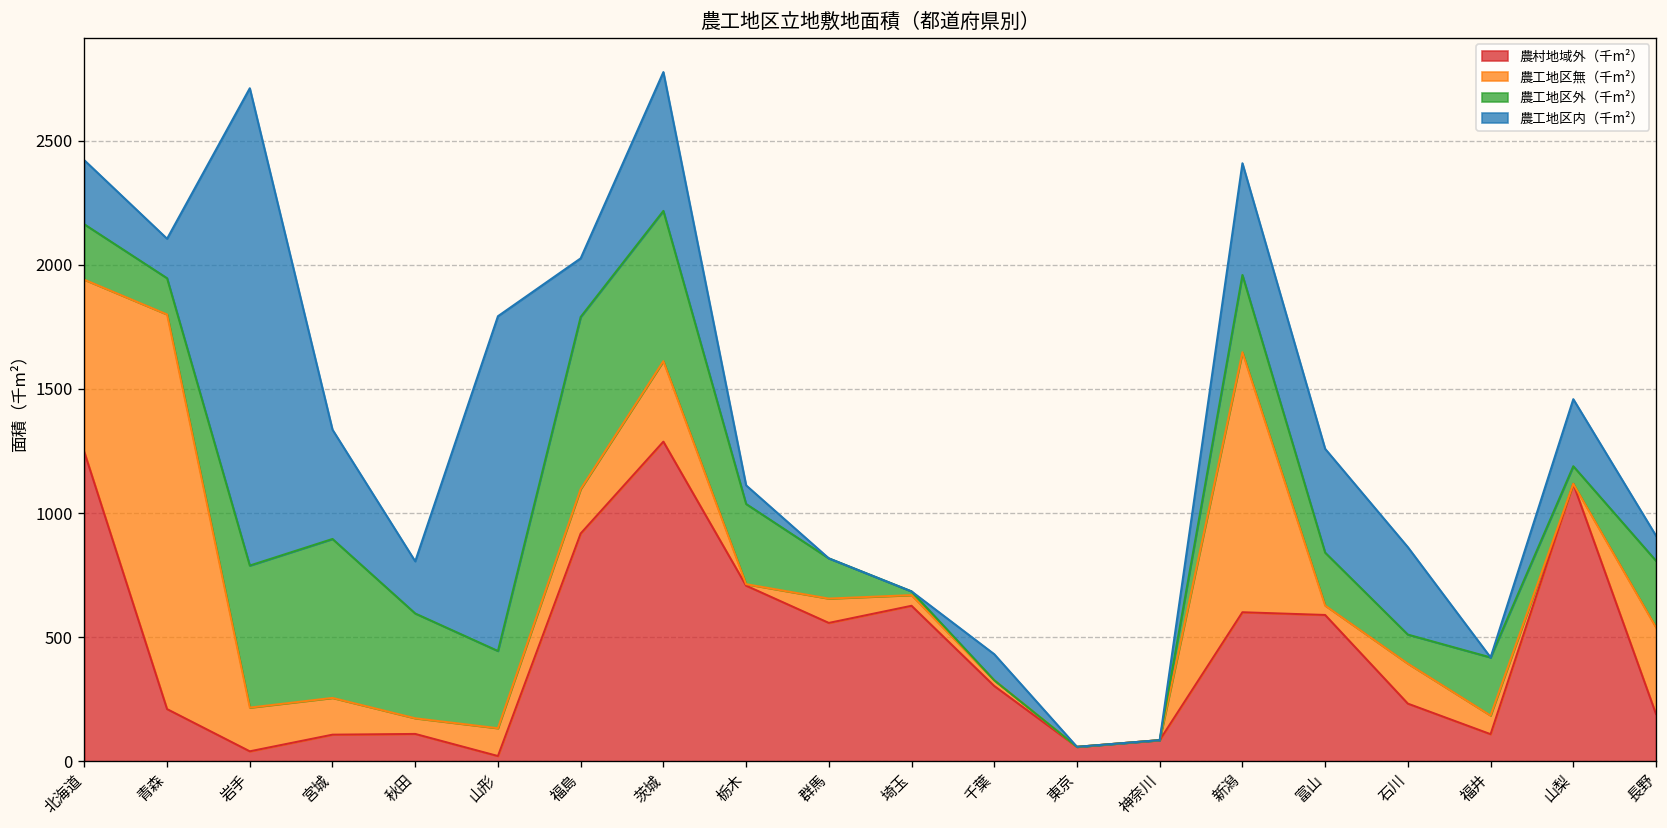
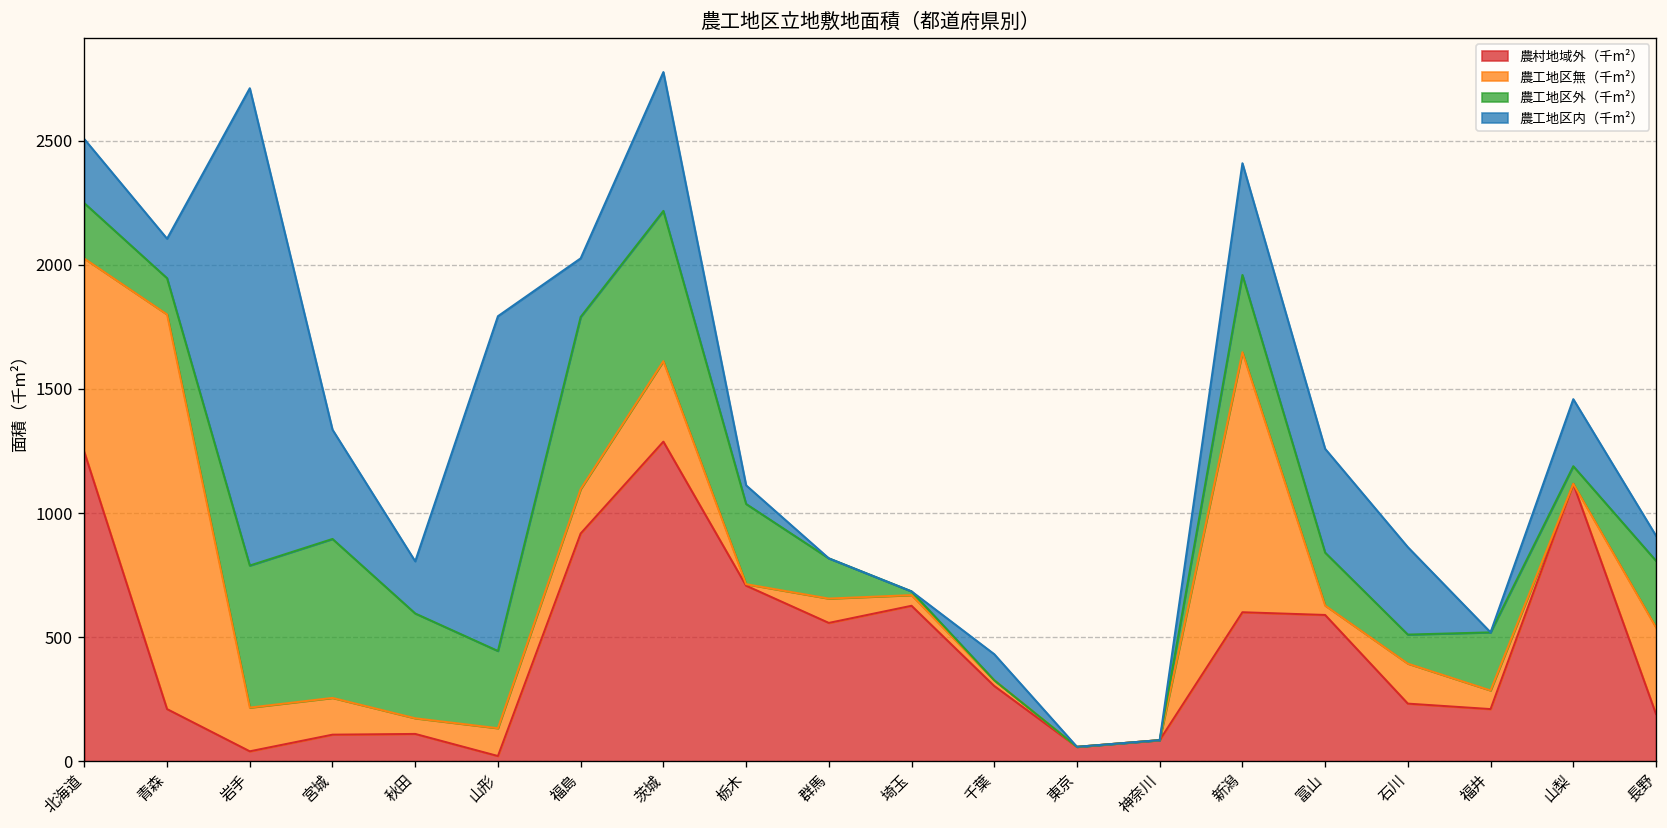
  {
    "農村地域外（千m²）": {
      "北海道": 1250,
      "青森": 210,
      "岩手": 40,
      "宮城": 110,
      "秋田": 110,
      "山形": 20,
      "福島": 920,
      "茨城": 1290,
      "群馬": 560,
      "埼玉": 630,
      "千葉": 300,
      "新潟": 600,
      "富山": 590,
      "石川": 230,
-     "福井": 110,
+     "福井": 210,
      "長野": 190
    },
    "農工地区無（千m²）": {
-     "北海道": 690,
+     "北海道": 780,
      "青森": 1590,
      "岩手": 180,
      "宮城": 150,
      "秋田": 60,
      "山形": 110,
      "福島": 180,
      "茨城": 320,
      "群馬": 100,
      "埼玉": 40,
      "新潟": 1050,
      "富山": 40,
      "石川": 160,
      "福井": 80,
      "長野": 350
    },
    "農工地区外（千m²）": {
      "北海道": 220,
      "青森": 150,
      "岩手": 570,
      "宮城": 640,
      "秋田": 420,
      "山形": 310,
      "福島": 690,
      "茨城": 610,
      "栃木": 320,
      "新潟": 310,
      "富山": 210,
      "石川": 120,
      "山梨": 70,
      "長野": 270
    },
    "農工地区内（千m²）": {
      "北海道": 260,
      "青森": 160,
      "岩手": 1920,
      "宮城": 440,
      "秋田": 210,
      "山形": 1350,
      "福島": 240,
      "茨城": 560,
      "栃木": 80,
      "千葉": 110,
      "新潟": 450,
      "富山": 420,
      "石川": 350,
      "山梨": 270,
      "長野": 100
    }
  }
